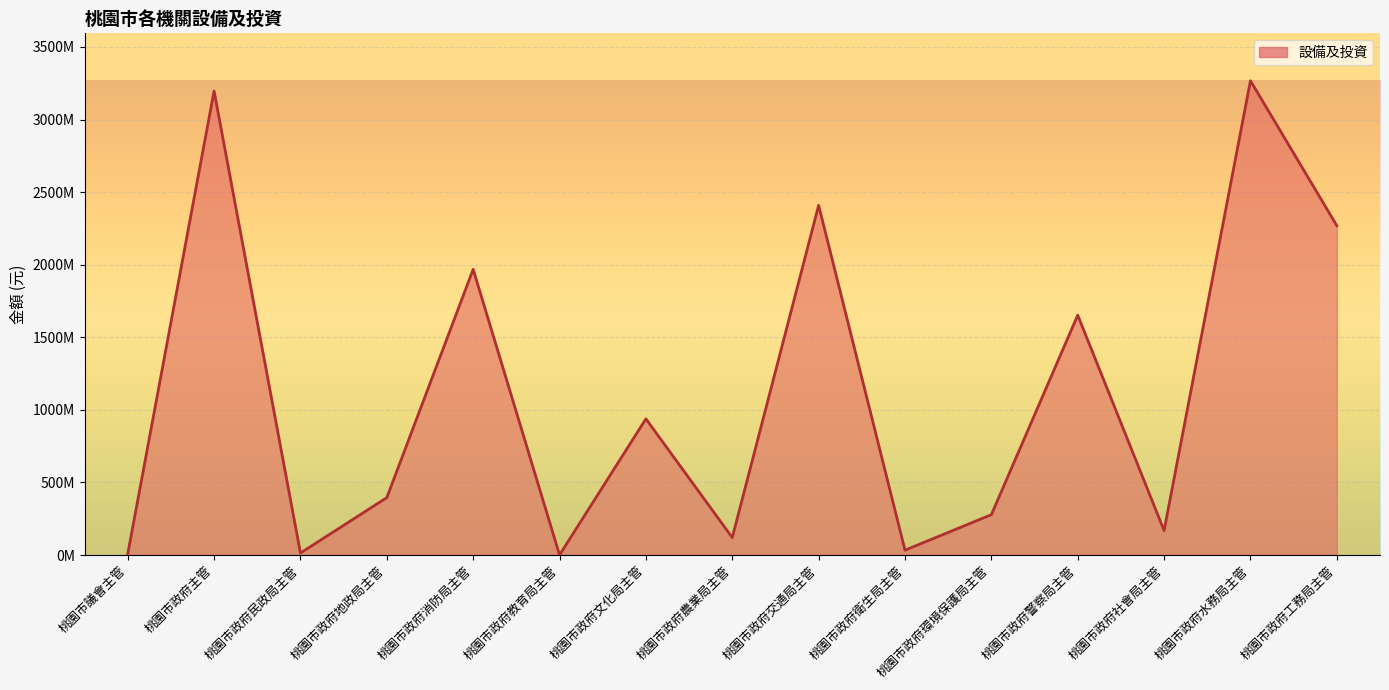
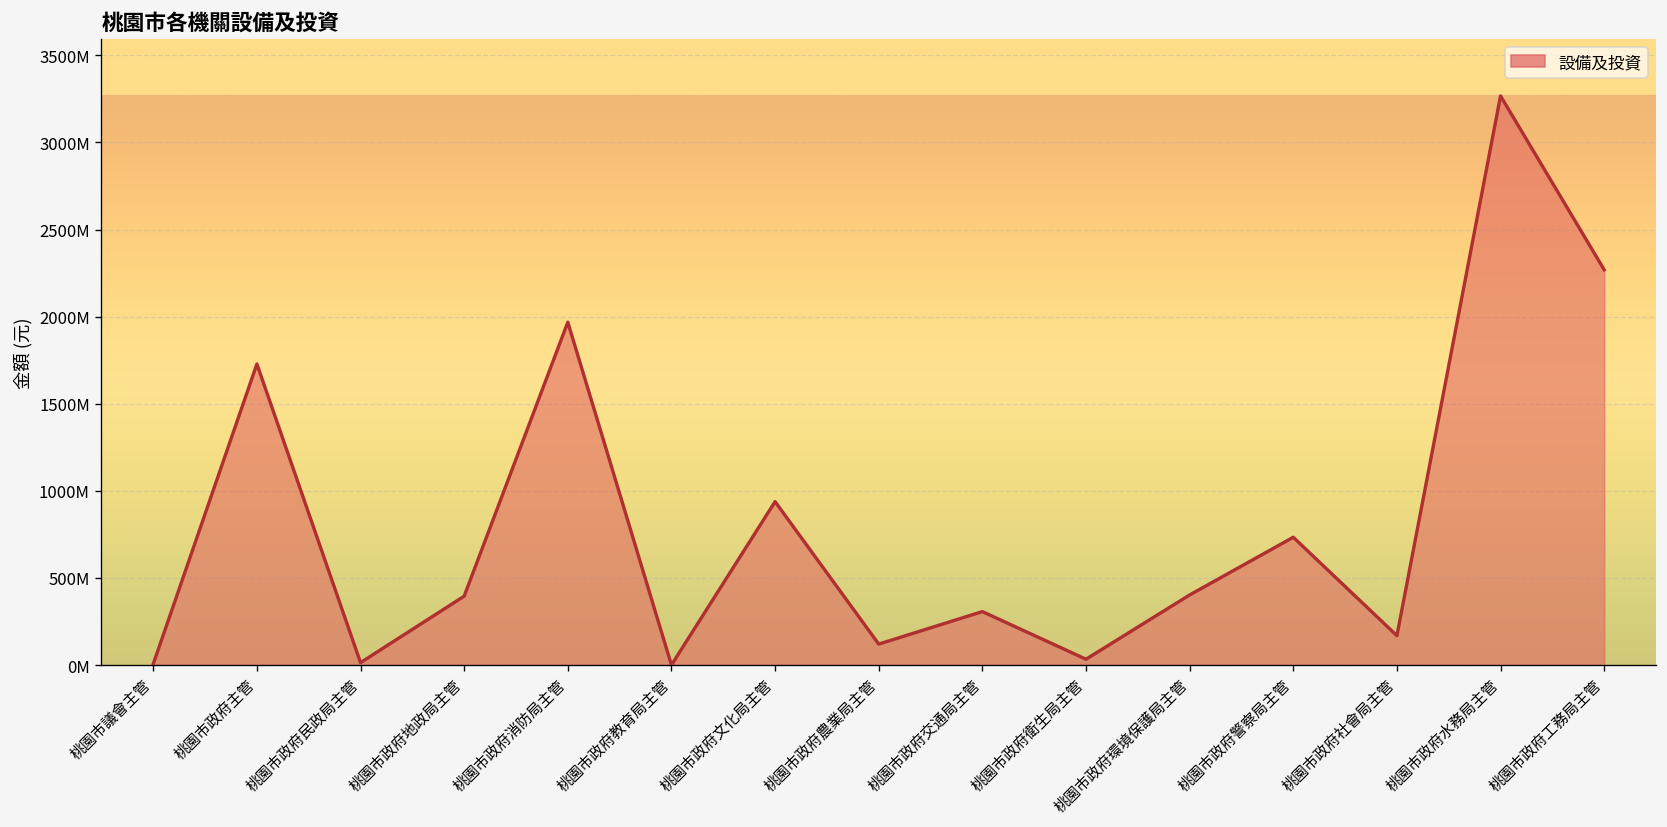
  {
    "桃園市議會主管": 10000000,
-   "桃園市政府主管": 3200000000,
+   "桃園市政府主管": 1730000000,
    "桃園市政府民政局主管": 10000000,
    "桃園市政府地政局主管": 400000000,
    "桃園市政府消防局主管": 1970000000,
    "桃園市政府教育局主管": 0,
    "桃園市政府文化局主管": 940000000,
    "桃園市政府農業局主管": 120000000,
-   "桃園市政府交通局主管": 2410000000,
+   "桃園市政府交通局主管": 310000000,
    "桃園市政府衛生局主管": 30000000,
-   "桃園市政府環境保護局主管": 280000000,
-   "桃園市政府警察局主管": 1650000000,
+   "桃園市政府環境保護局主管": 400000000,
+   "桃園市政府警察局主管": 730000000,
    "桃園市政府社會局主管": 170000000,
    "桃園市政府水務局主管": 3270000000,
    "桃園市政府工務局主管": 2270000000
  }
